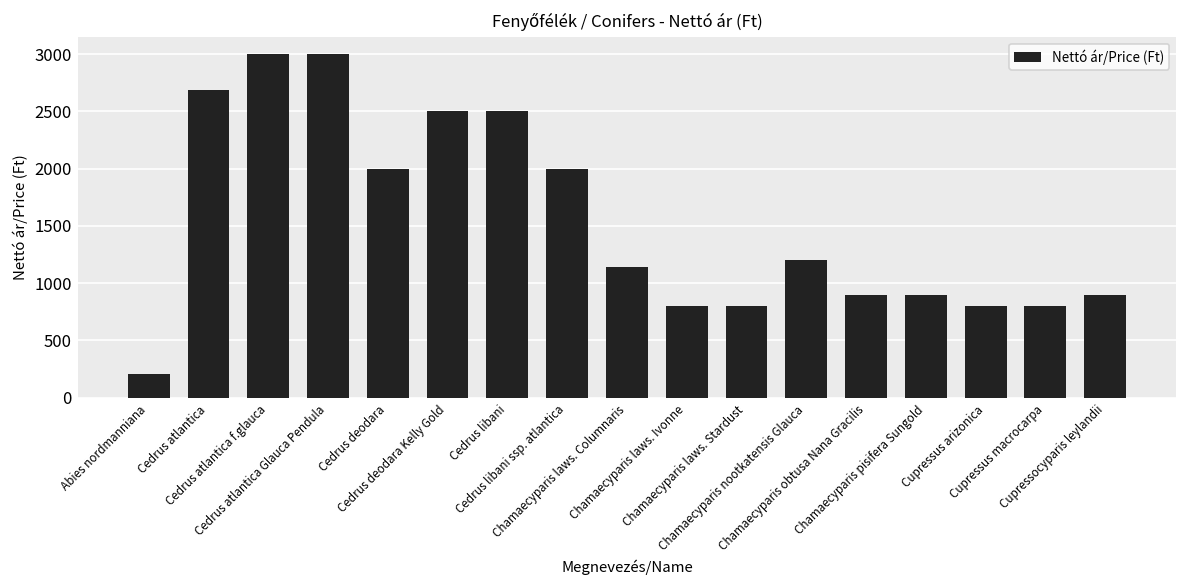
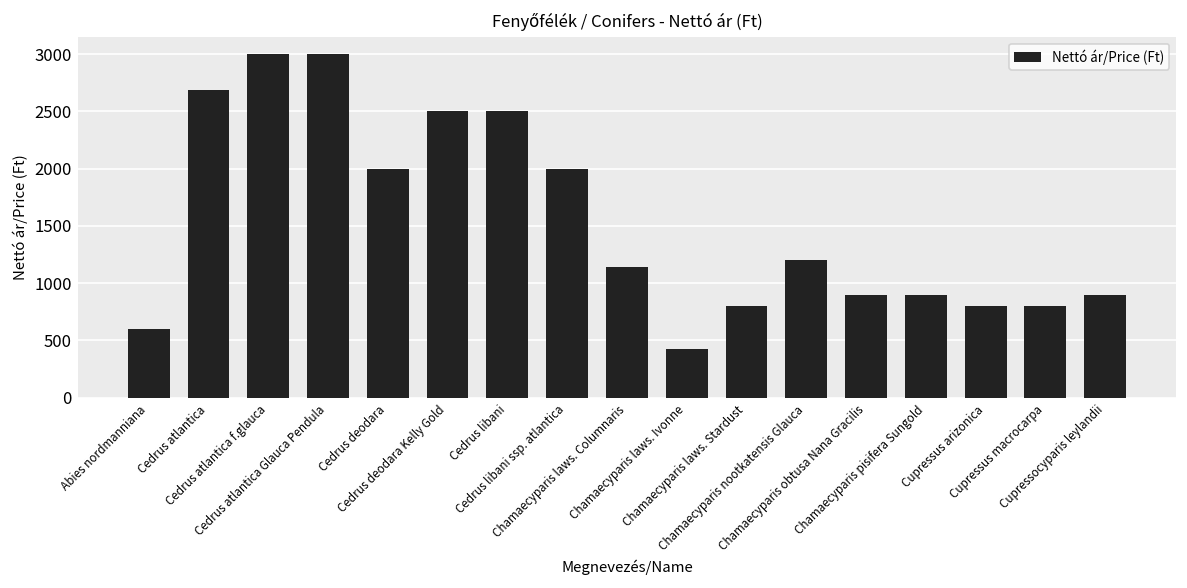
  {
-   "Abies nordmanniana": 200,
+   "Abies nordmanniana": 600,
    "Cedrus atlantica": 2700,
    "Cedrus atlantica f.glauca": 3000,
    "Cedrus atlantica Glauca Pendula": 3000,
    "Cedrus deodara": 2000,
    "Cedrus deodara Kelly Gold": 2500,
    "Cedrus libani": 2500,
    "Cedrus libani ssp. atlantica": 2000,
    "Chamaecyparis laws. Columnaris": 1100,
-   "Chamaecyparis laws. Ivonne": 800,
+   "Chamaecyparis laws. Ivonne": 400,
    "Chamaecyparis laws. Stardust": 800,
    "Chamaecyparis nootkatensis Glauca": 1200,
    "Chamaecyparis obtusa Nana Gracilis": 900,
    "Chamaecyparis pisifera Sungold": 900,
    "Cupressus arizonica": 800,
    "Cupressus macrocarpa": 800,
    "Cupressocyparis leylandii": 900
  }
